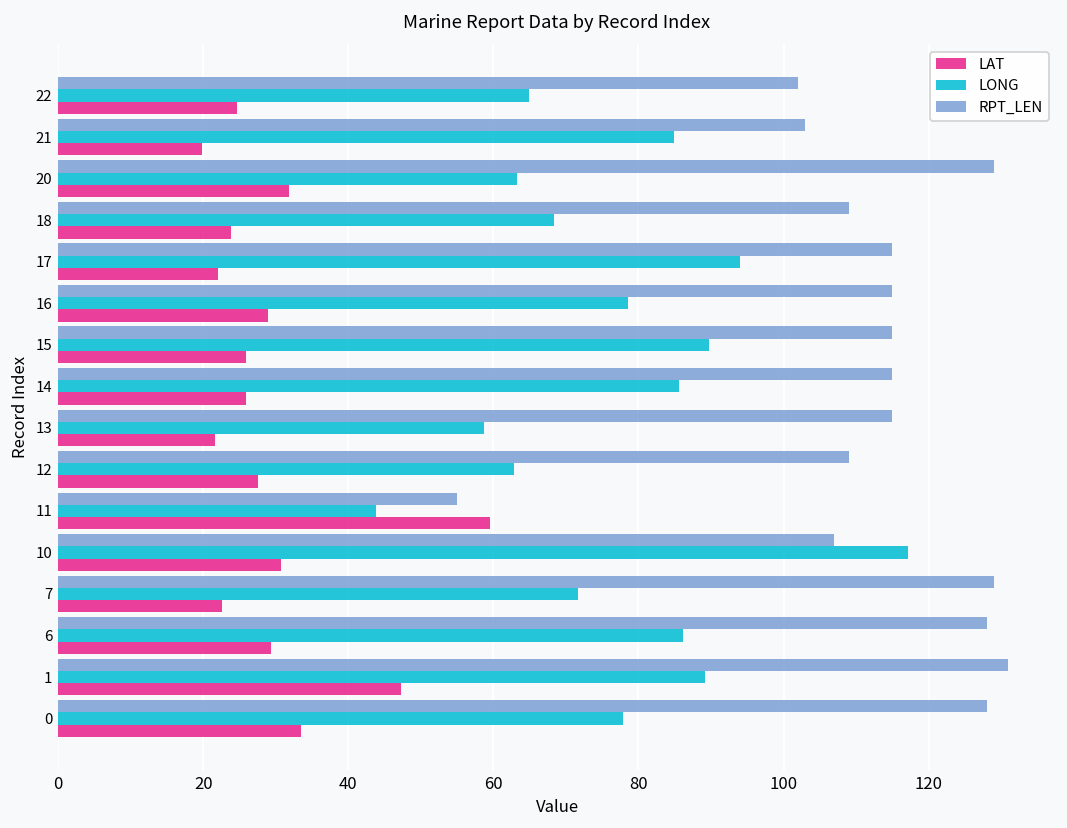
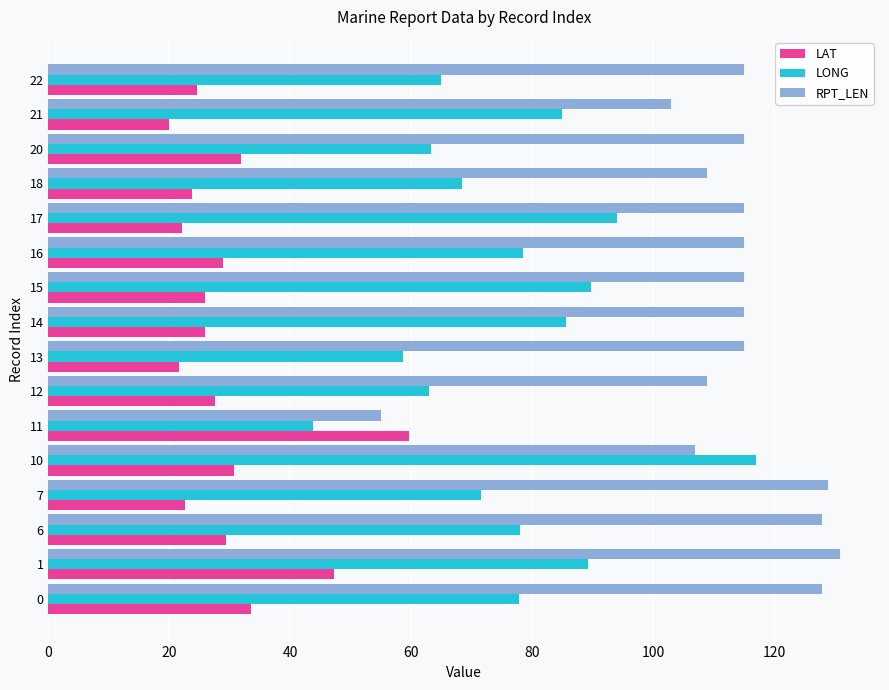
  {
    "LAT": {
      "22": 25,
      "21": 20,
      "20": 32,
      "18": 24,
      "17": 22,
      "16": 29,
      "15": 26,
      "14": 26,
      "13": 22,
      "12": 28,
      "11": 60,
      "10": 31,
      "7": 23,
      "6": 29,
      "1": 47,
      "0": 34
    },
    "LONG": {
      "22": 65,
      "21": 85,
      "20": 63,
      "18": 68,
      "17": 94,
      "16": 79,
      "15": 90,
      "14": 86,
      "13": 59,
      "12": 63,
      "11": 44,
      "10": 117,
      "7": 72,
-     "6": 86,
+     "6": 78,
      "1": 89,
      "0": 78
    },
    "RPT_LEN": {
-     "22": 102,
+     "22": 115,
      "21": 103,
-     "20": 129,
+     "20": 115,
      "18": 109,
      "17": 115,
      "16": 115,
      "15": 115,
      "14": 115,
      "13": 115,
      "12": 109,
      "11": 55,
      "10": 107,
      "7": 129,
      "6": 128,
      "1": 131,
      "0": 128
    }
  }
